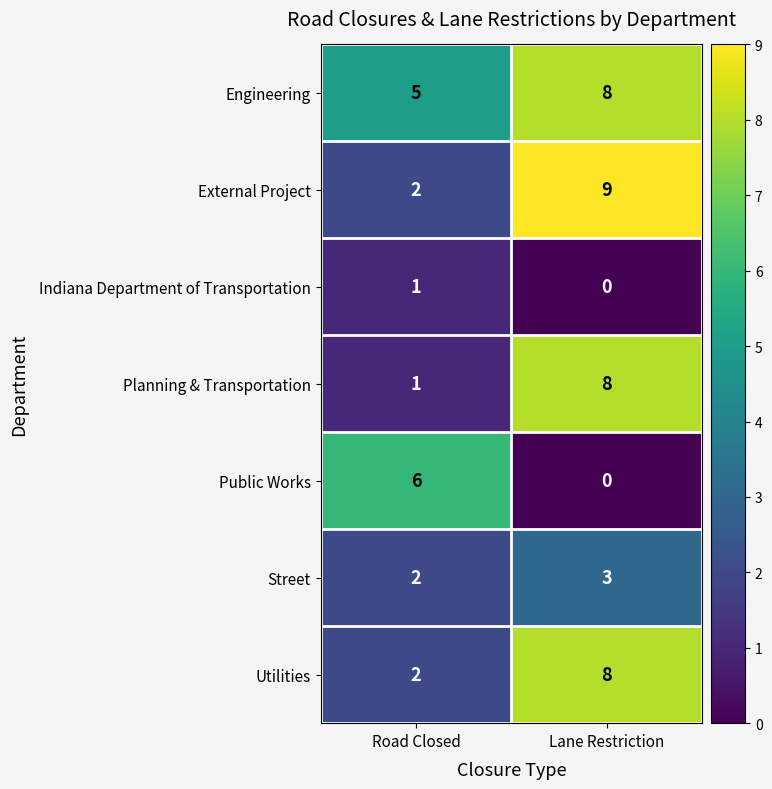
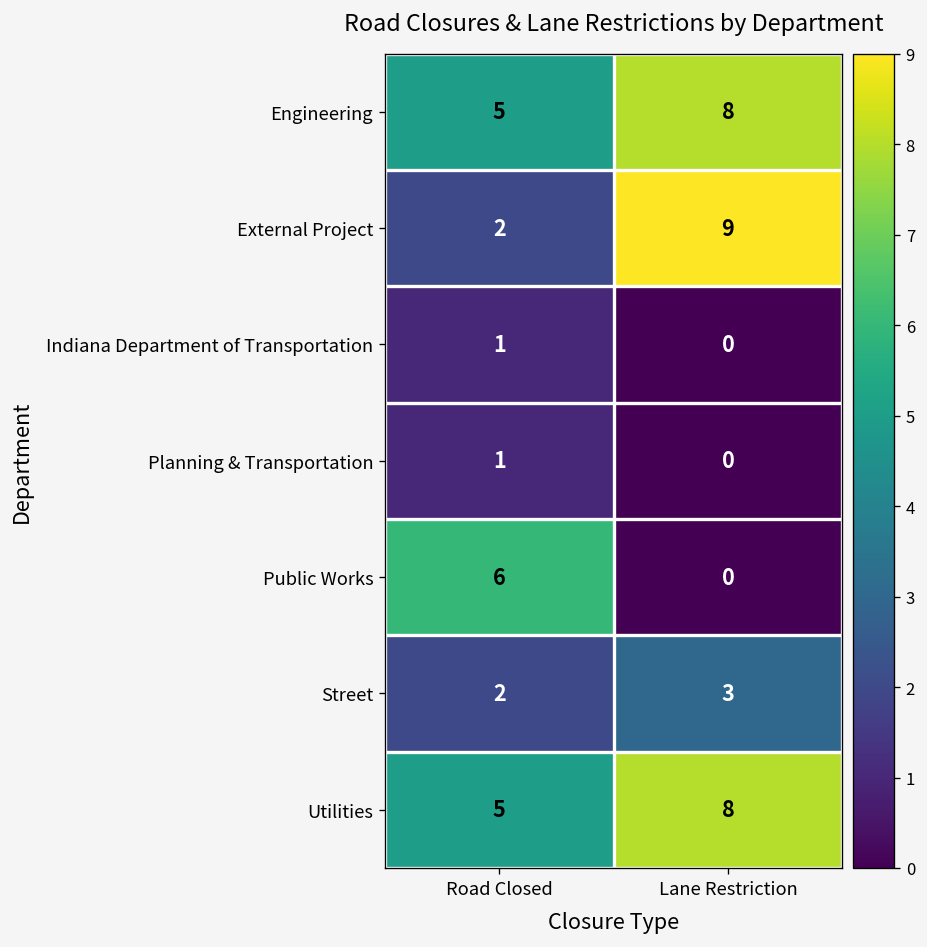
  {
    "Engineering": {
      "Road Closed": 5,
      "Lane Restriction": 8
    },
    "External Project": {
      "Road Closed": 2,
      "Lane Restriction": 9
    },
    "Indiana Department of Transportation": {
      "Road Closed": 1,
      "Lane Restriction": 0
    },
    "Planning & Transportation": {
      "Road Closed": 1,
-     "Lane Restriction": 8
+     "Lane Restriction": 0
    },
    "Public Works": {
      "Road Closed": 6,
      "Lane Restriction": 0
    },
    "Street": {
      "Road Closed": 2,
      "Lane Restriction": 3
    },
    "Utilities": {
-     "Road Closed": 2,
+     "Road Closed": 5,
      "Lane Restriction": 8
    }
  }
